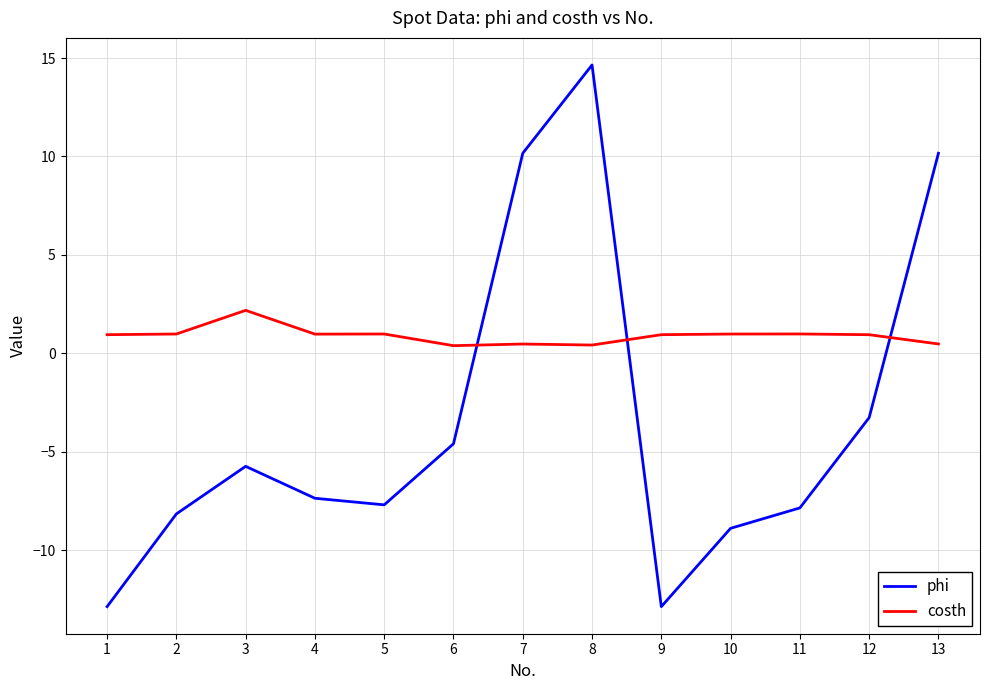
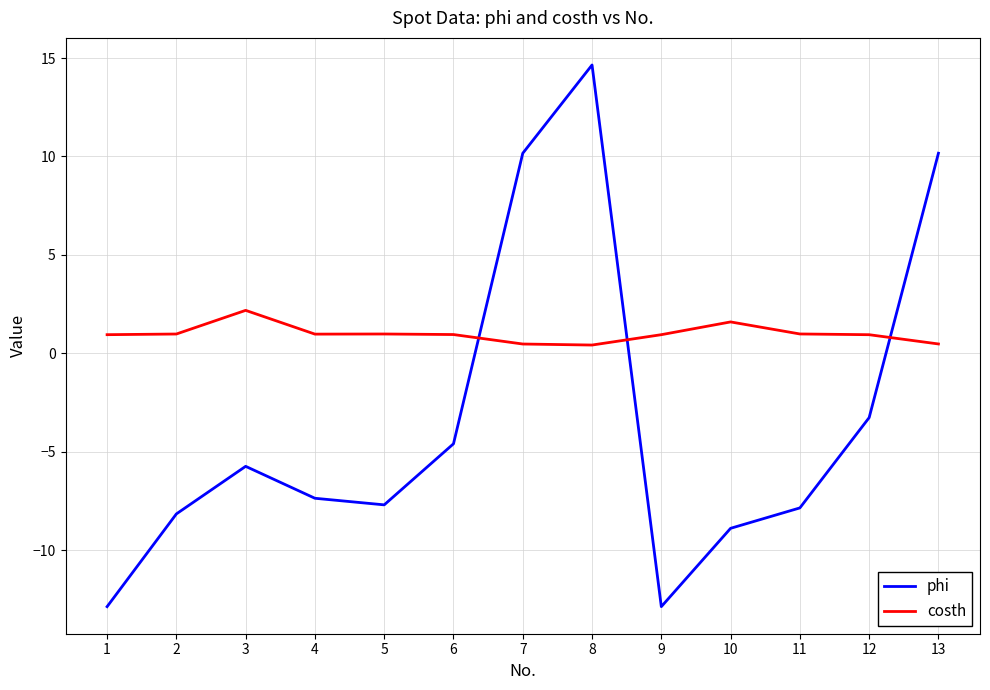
  {
    "phi": {
      "1": -12.9,
      "2": -8.2,
      "3": -5.7,
      "4": -7.4,
      "5": -7.7,
      "6": -4.6,
      "7": 10.2,
      "8": 14.6,
      "9": -12.9,
      "10": -8.9,
      "11": -7.8,
      "12": -3.3,
      "13": 10.2
    },
    "costh": {
      "1": 0.9,
      "2": 1.0,
      "3": 2.2,
      "4": 1.0,
      "5": 1.0,
-     "6": 0.4,
+     "6": 1.0,
      "7": 0.5,
      "8": 0.4,
      "9": 1.0,
-     "10": 1.0,
+     "10": 1.6,
      "11": 1.0,
      "12": 0.9,
      "13": 0.5
    }
  }
